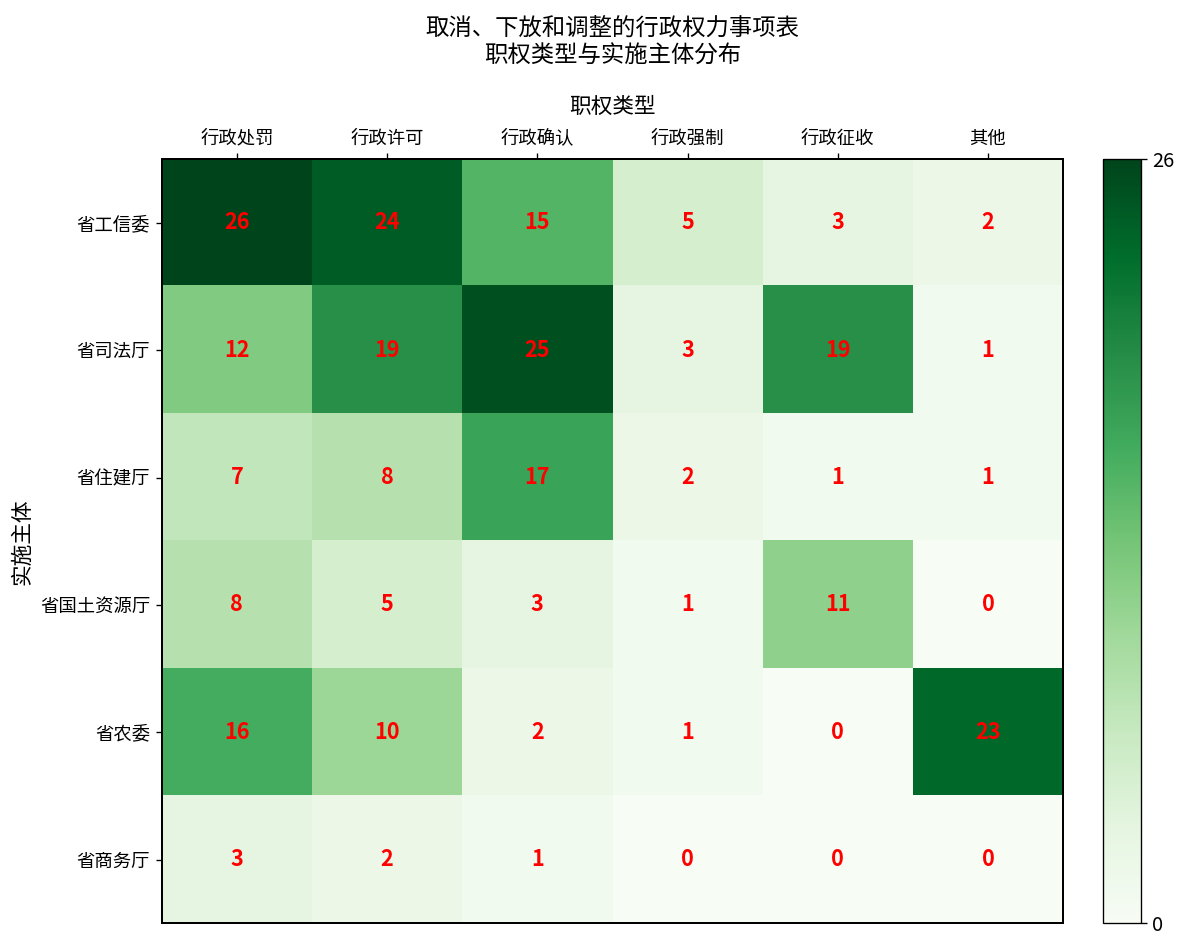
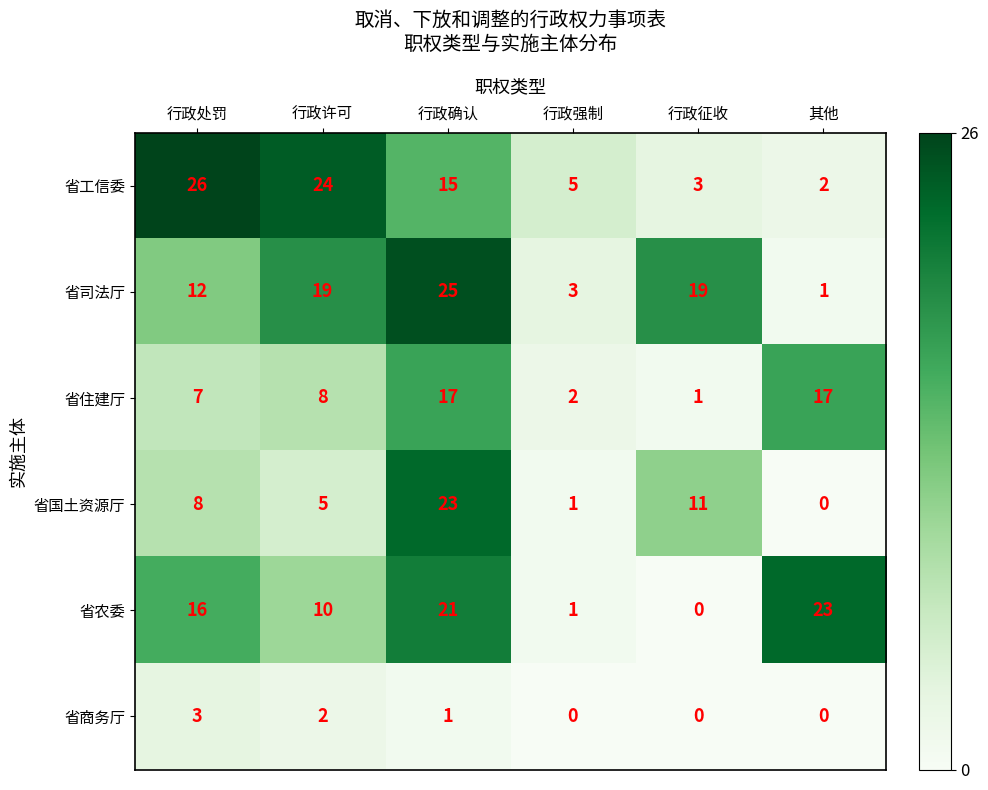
  {
    "省工信委": {
      "行政处罚": 26,
      "行政许可": 24,
      "行政确认": 15,
      "行政强制": 5,
      "行政征收": 3,
      "其他": 2
    },
    "省司法厅": {
      "行政处罚": 12,
      "行政许可": 19,
      "行政确认": 25,
      "行政强制": 3,
      "行政征收": 19,
      "其他": 1
    },
    "省住建厅": {
      "行政处罚": 7,
      "行政许可": 8,
      "行政确认": 17,
      "行政强制": 2,
      "行政征收": 1,
-     "其他": 1
+     "其他": 17
    },
    "省国土资源厅": {
      "行政处罚": 8,
      "行政许可": 5,
-     "行政确认": 3,
+     "行政确认": 23,
      "行政强制": 1,
      "行政征收": 11,
      "其他": 0
    },
    "省农委": {
      "行政处罚": 16,
      "行政许可": 10,
-     "行政确认": 2,
+     "行政确认": 21,
      "行政强制": 1,
      "行政征收": 0,
      "其他": 23
    },
    "省商务厅": {
      "行政处罚": 3,
      "行政许可": 2,
      "行政确认": 1,
      "行政强制": 0,
      "行政征收": 0,
      "其他": 0
    }
  }
